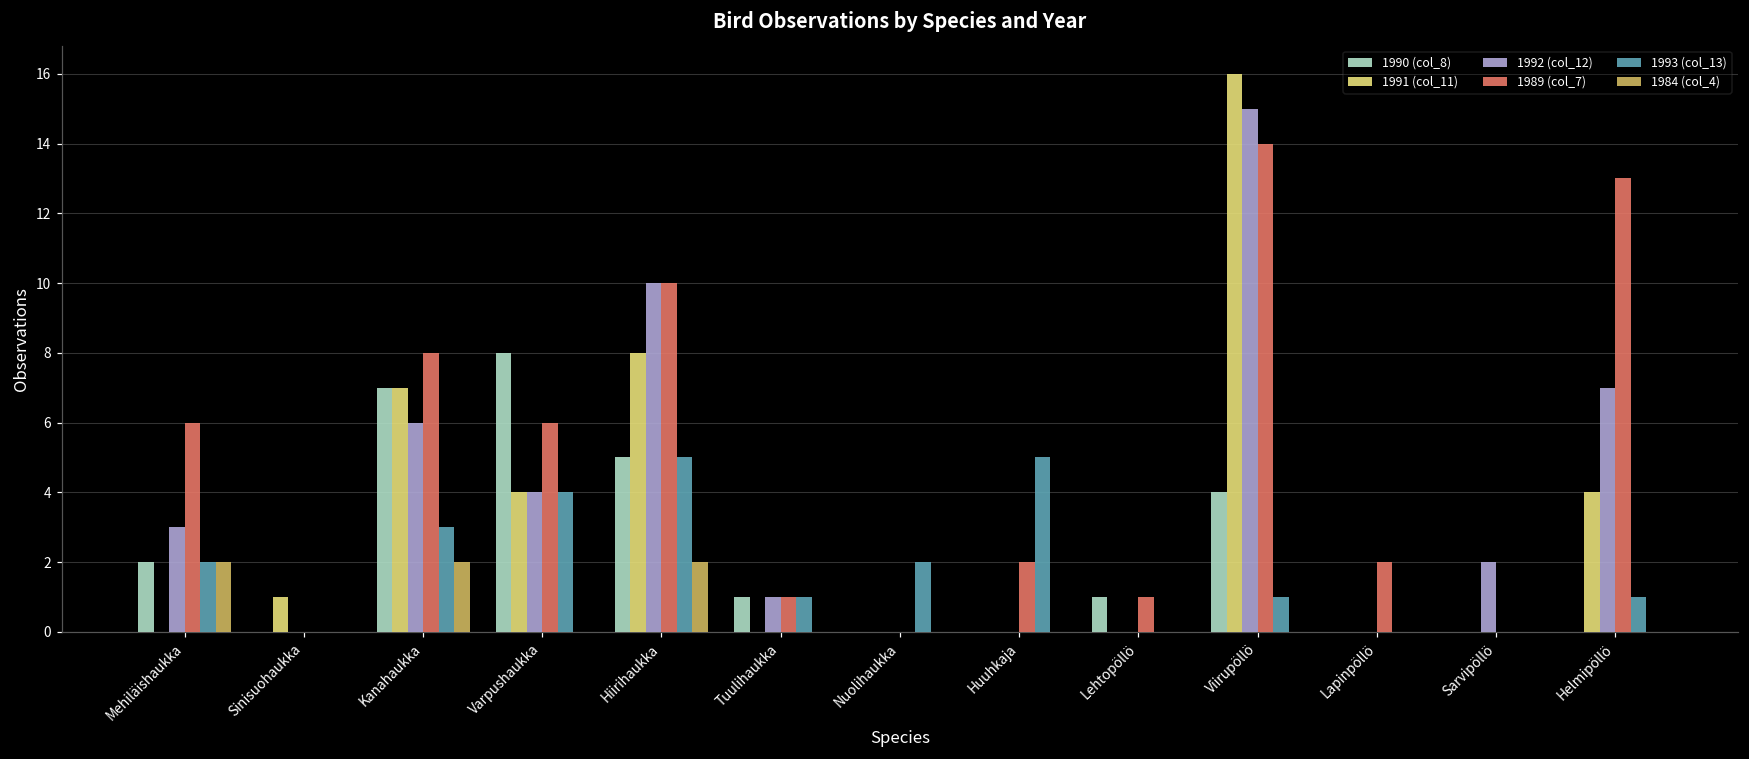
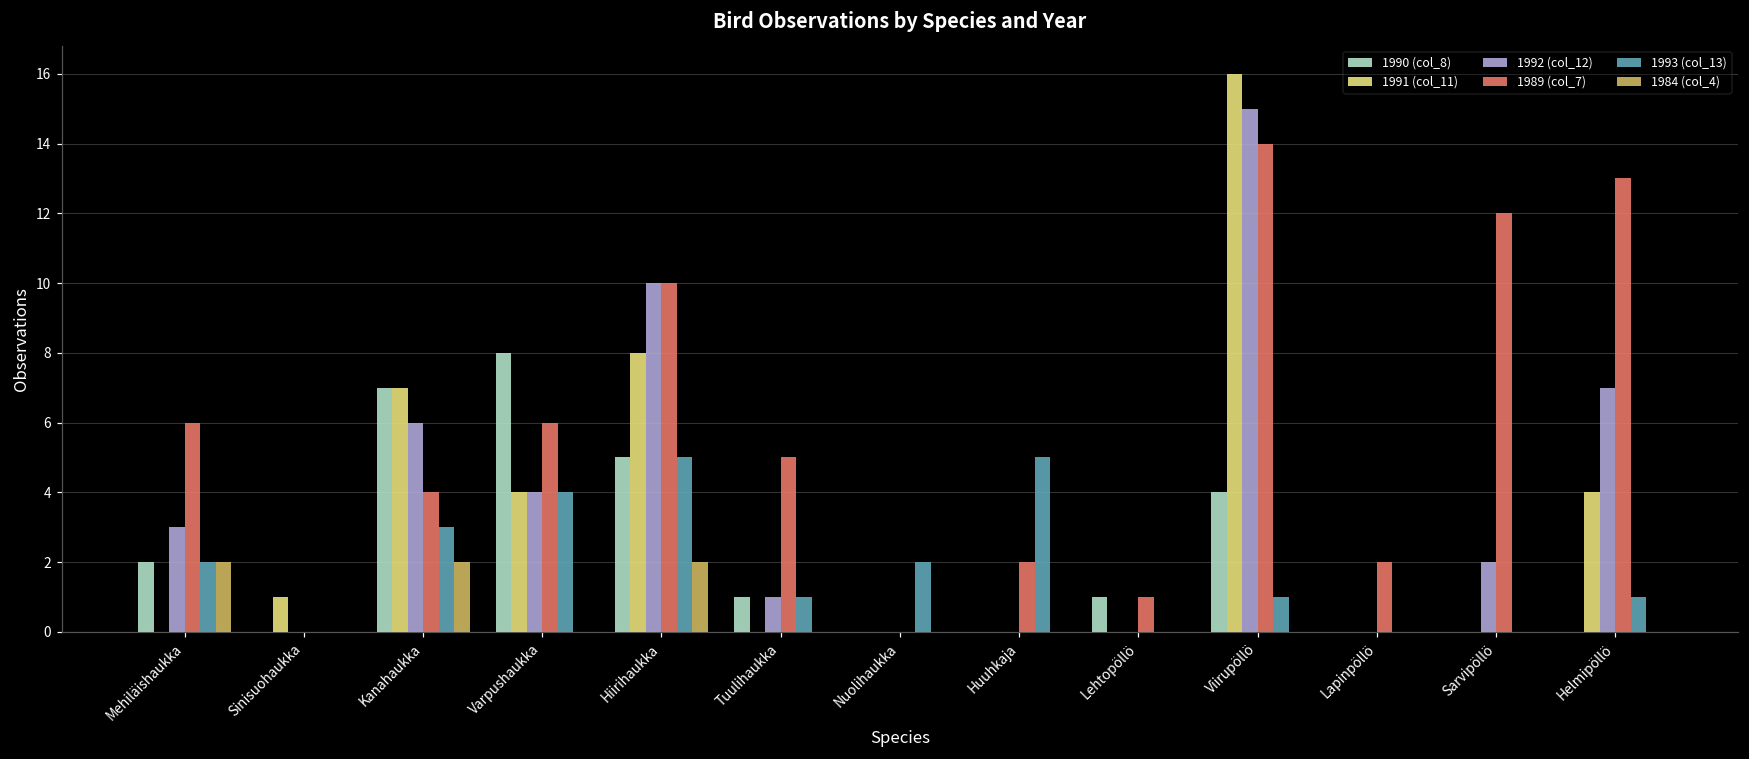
  {
    "1989 (col_7)": {
      "Mehiläishaukka": 6,
      "Sinisuohaukka": 0,
-     "Kanahaukka": 8,
+     "Kanahaukka": 4,
      "Varpushaukka": 6,
      "Hiirihaukka": 10,
-     "Tuulihaukka": 1,
+     "Tuulihaukka": 5,
      "Nuolihaukka": 0,
      "Huuhkaja": 2,
      "Lehtopöllö": 1,
      "Viirupöllö": 14,
      "Lapinpöllö": 2,
-     "Sarvipöllö": 0,
+     "Sarvipöllö": 12,
      "Helmipöllö": 13
    },
    "1993 (col_13)": {
      "Mehiläishaukka": 2,
      "Sinisuohaukka": 0,
      "Kanahaukka": 3,
      "Varpushaukka": 4,
      "Hiirihaukka": 5,
      "Tuulihaukka": 1,
      "Nuolihaukka": 2,
      "Huuhkaja": 5,
      "Lehtopöllö": 0,
      "Viirupöllö": 1,
      "Lapinpöllö": 0,
      "Sarvipöllö": 0,
      "Helmipöllö": 1
    }
  }
